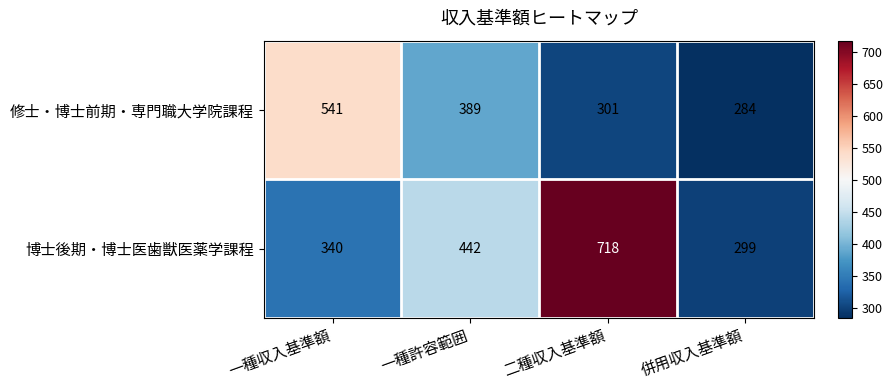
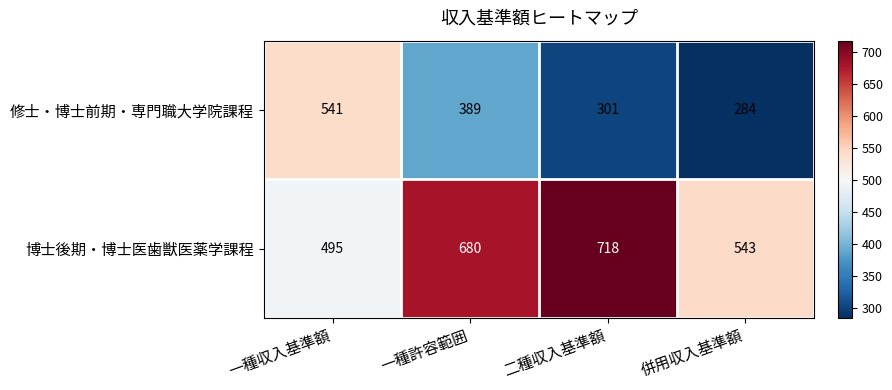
  {
    "修士・博士前期・専門職大学院課程": {
      "一種収入基準額": 541,
      "一種許容範囲": 389,
      "二種収入基準額": 301,
      "併用収入基準額": 284
    },
    "博士後期・博士医歯獣医薬学課程": {
-     "一種収入基準額": 340,
-     "一種許容範囲": 442,
+     "一種収入基準額": 495,
+     "一種許容範囲": 680,
      "二種収入基準額": 718,
-     "併用収入基準額": 299
+     "併用収入基準額": 543
    }
  }
